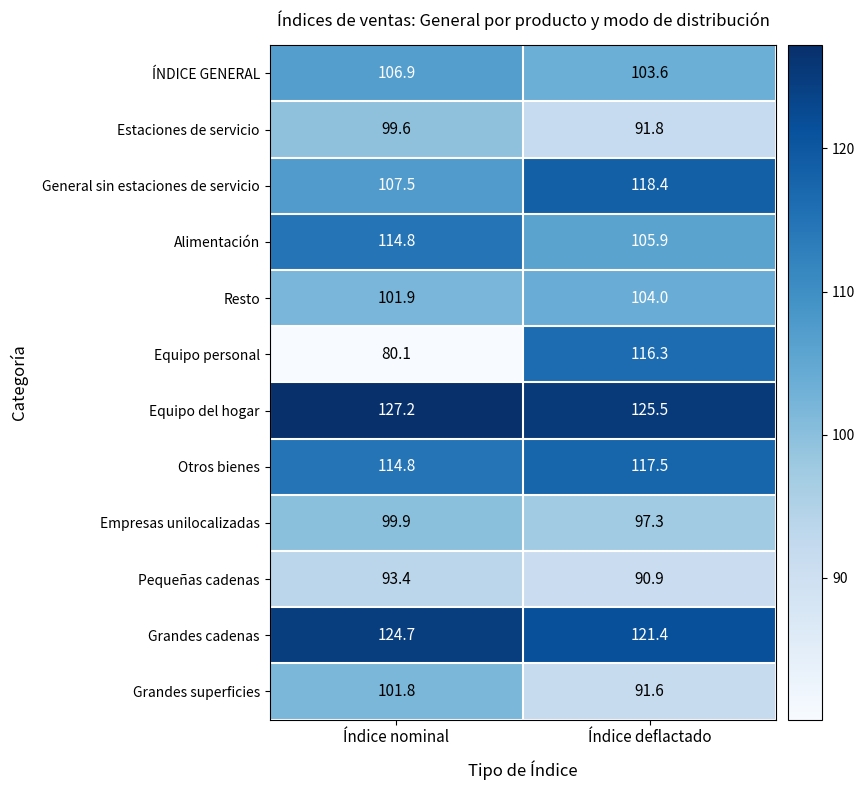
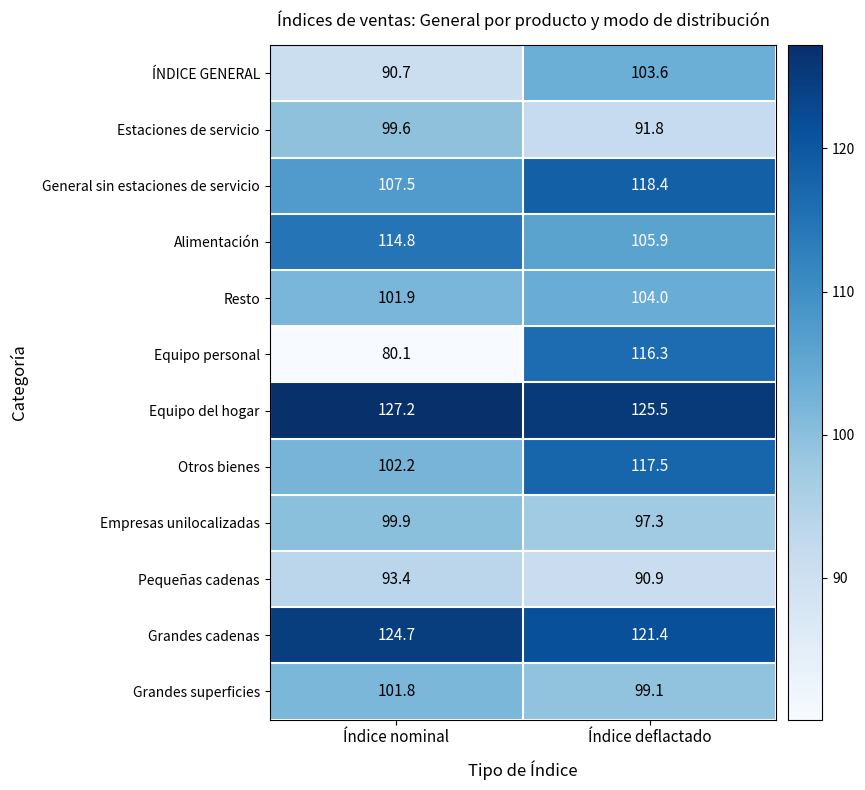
  {
    "ÍNDICE GENERAL": {
-     "Índice nominal": 106.9,
+     "Índice nominal": 90.7,
      "Índice deflactado": 103.6
    },
    "Estaciones de servicio": {
      "Índice nominal": 99.6,
      "Índice deflactado": 91.8
    },
    "General sin estaciones de servicio": {
      "Índice nominal": 107.5,
      "Índice deflactado": 118.4
    },
    "Alimentación": {
      "Índice nominal": 114.8,
      "Índice deflactado": 105.9
    },
    "Resto": {
      "Índice nominal": 101.9,
      "Índice deflactado": 104.0
    },
    "Equipo personal": {
      "Índice nominal": 80.1,
      "Índice deflactado": 116.3
    },
    "Equipo del hogar": {
      "Índice nominal": 127.2,
      "Índice deflactado": 125.5
    },
    "Otros bienes": {
-     "Índice nominal": 114.8,
+     "Índice nominal": 102.2,
      "Índice deflactado": 117.5
    },
    "Empresas unilocalizadas": {
      "Índice nominal": 99.9,
      "Índice deflactado": 97.3
    },
    "Pequeñas cadenas": {
      "Índice nominal": 93.4,
      "Índice deflactado": 90.9
    },
    "Grandes cadenas": {
      "Índice nominal": 124.7,
      "Índice deflactado": 121.4
    },
    "Grandes superficies": {
      "Índice nominal": 101.8,
-     "Índice deflactado": 91.6
+     "Índice deflactado": 99.1
    }
  }
